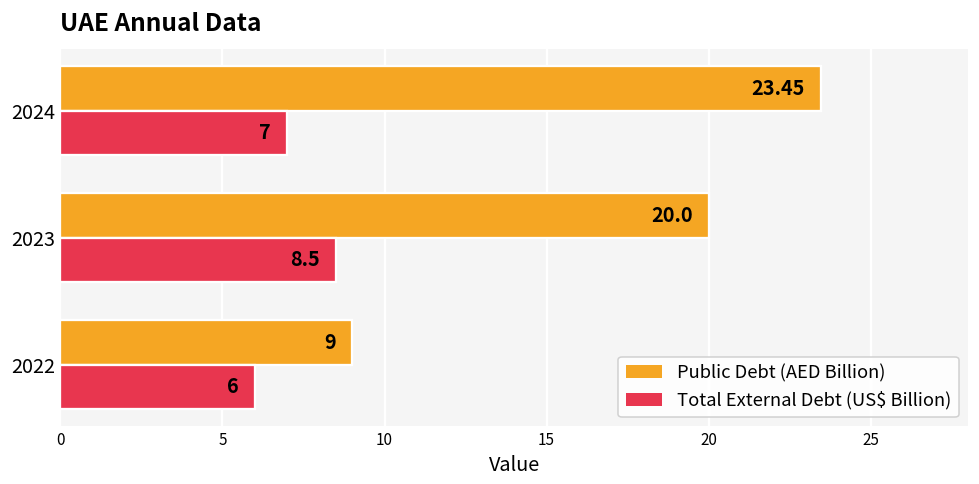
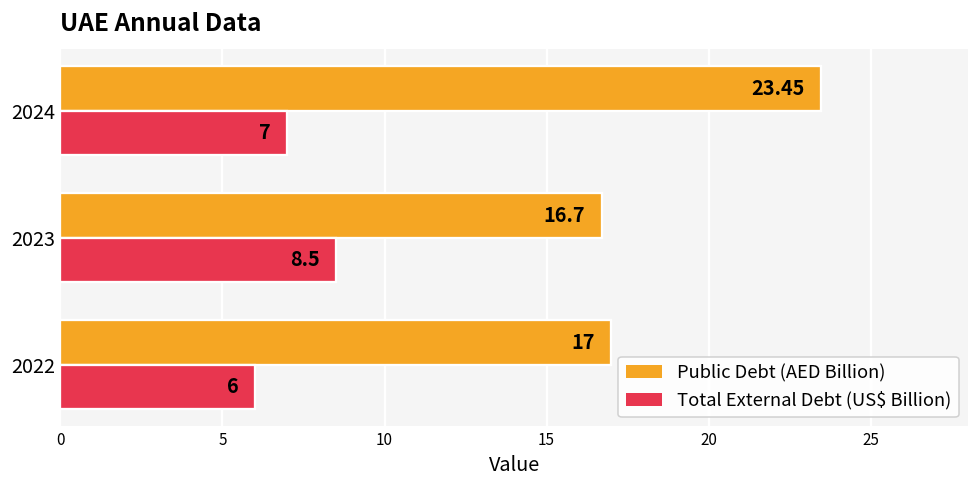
  {
    "Public Debt (AED Billion)": {
      "2024": 23.45,
-     "2023": 20.0,
-     "2022": 9
+     "2023": 16.7,
+     "2022": 17
    },
    "Total External Debt (US$ Billion)": {
      "2024": 7,
      "2023": 8.5,
      "2022": 6
    }
  }
